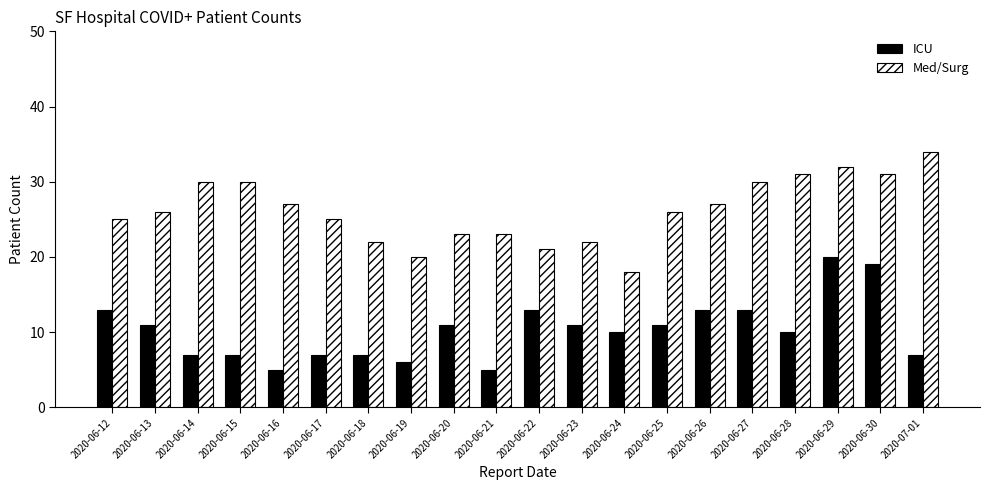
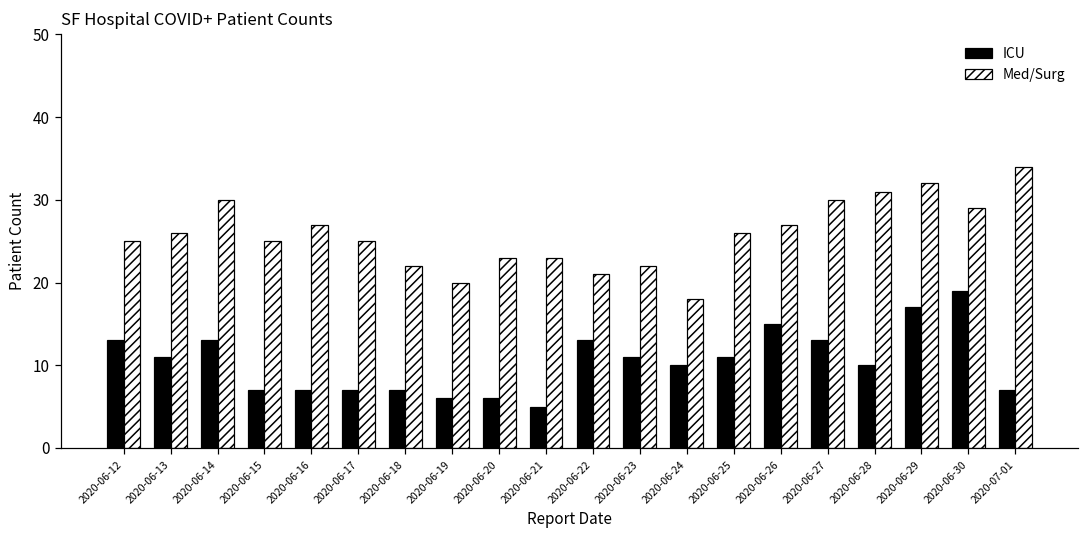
  {
    "ICU": {
      "2020-06-12": 13,
      "2020-06-13": 11,
-     "2020-06-14": 7,
+     "2020-06-14": 13,
      "2020-06-15": 7,
-     "2020-06-16": 5,
+     "2020-06-16": 7,
      "2020-06-17": 7,
      "2020-06-18": 7,
      "2020-06-19": 6,
-     "2020-06-20": 11,
+     "2020-06-20": 6,
      "2020-06-21": 5,
      "2020-06-22": 13,
      "2020-06-23": 11,
      "2020-06-24": 10,
      "2020-06-25": 11,
-     "2020-06-26": 13,
+     "2020-06-26": 15,
      "2020-06-27": 13,
      "2020-06-28": 10,
-     "2020-06-29": 20,
+     "2020-06-29": 17,
      "2020-06-30": 19,
      "2020-07-01": 7
    },
    "Med/Surg": {
      "2020-06-12": 25,
      "2020-06-13": 26,
      "2020-06-14": 30,
-     "2020-06-15": 30,
+     "2020-06-15": 25,
      "2020-06-16": 27,
      "2020-06-17": 25,
      "2020-06-18": 22,
      "2020-06-19": 20,
      "2020-06-20": 23,
      "2020-06-21": 23,
      "2020-06-22": 21,
      "2020-06-23": 22,
      "2020-06-24": 18,
      "2020-06-25": 26,
      "2020-06-26": 27,
      "2020-06-27": 30,
      "2020-06-28": 31,
      "2020-06-29": 32,
-     "2020-06-30": 31,
+     "2020-06-30": 29,
      "2020-07-01": 34
    }
  }
